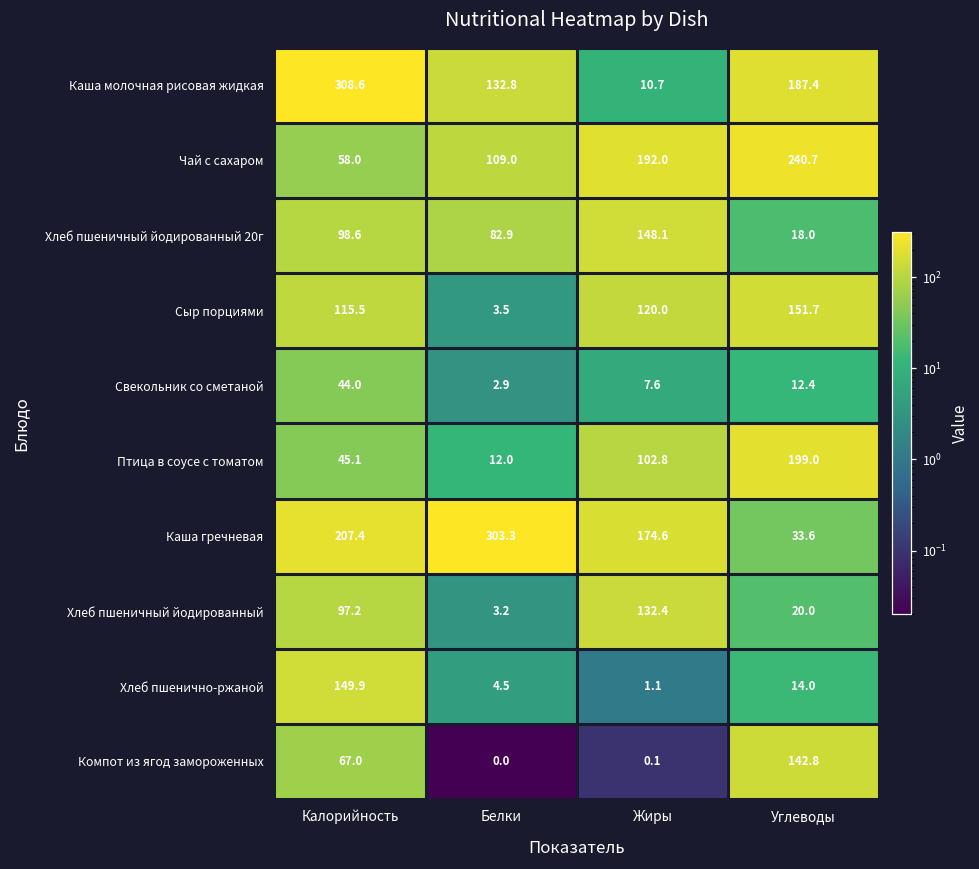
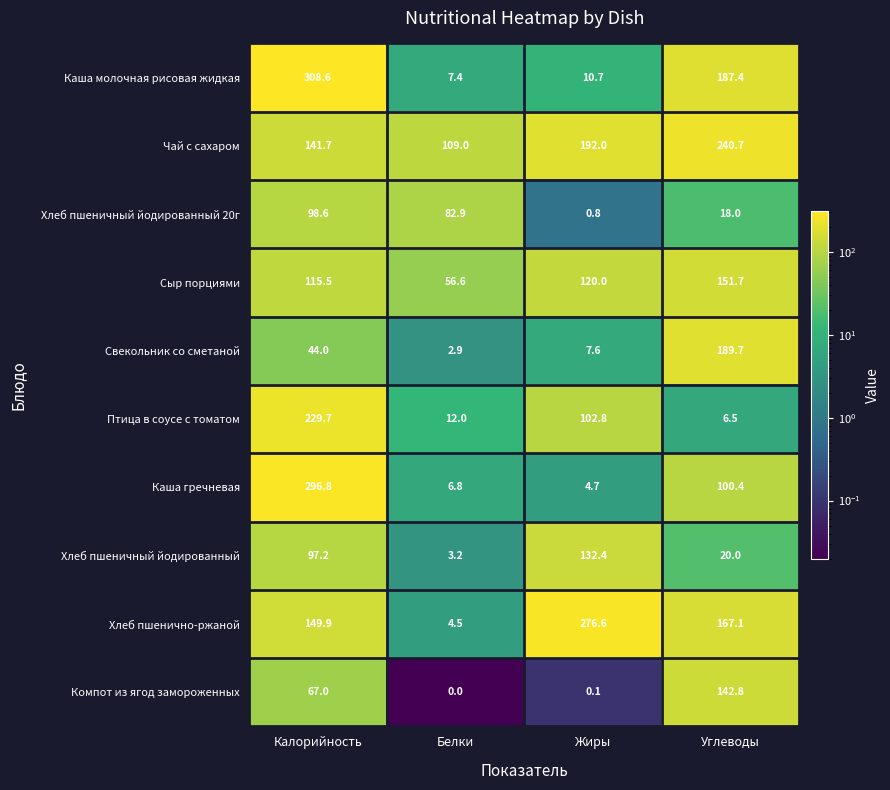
  {
    "Каша молочная рисовая жидкая": {
      "Калорийность": 308.6,
-     "Белки": 132.8,
+     "Белки": 7.4,
      "Жиры": 10.7,
      "Углеводы": 187.4
    },
    "Чай с сахаром": {
-     "Калорийность": 58.0,
+     "Калорийность": 141.7,
      "Белки": 109.0,
      "Жиры": 192.0,
      "Углеводы": 240.7
    },
    "Хлеб пшеничный йодированный 20г": {
      "Калорийность": 98.6,
      "Белки": 82.9,
-     "Жиры": 148.1,
+     "Жиры": 0.8,
      "Углеводы": 18.0
    },
    "Сыр порциями": {
      "Калорийность": 115.5,
-     "Белки": 3.5,
+     "Белки": 56.6,
      "Жиры": 120.0,
      "Углеводы": 151.7
    },
    "Свекольник со сметаной": {
      "Калорийность": 44.0,
      "Белки": 2.9,
      "Жиры": 7.6,
-     "Углеводы": 12.4
+     "Углеводы": 189.7
    },
    "Птица в соусе с томатом": {
-     "Калорийность": 45.1,
+     "Калорийность": 229.7,
      "Белки": 12.0,
      "Жиры": 102.8,
-     "Углеводы": 199.0
+     "Углеводы": 6.5
    },
    "Каша гречневая": {
-     "Калорийность": 207.4,
-     "Белки": 303.3,
-     "Жиры": 174.6,
-     "Углеводы": 33.6
+     "Калорийность": 296.8,
+     "Белки": 6.8,
+     "Жиры": 4.7,
+     "Углеводы": 100.4
    },
    "Хлеб пшеничный йодированный": {
      "Калорийность": 97.2,
      "Белки": 3.2,
      "Жиры": 132.4,
      "Углеводы": 20.0
    },
    "Хлеб пшенично-ржаной": {
      "Калорийность": 149.9,
      "Белки": 4.5,
-     "Жиры": 1.1,
-     "Углеводы": 14.0
+     "Жиры": 276.6,
+     "Углеводы": 167.1
    },
    "Компот из ягод замороженных": {
      "Калорийность": 67.0,
      "Белки": 0.0,
      "Жиры": 0.1,
      "Углеводы": 142.8
    }
  }
